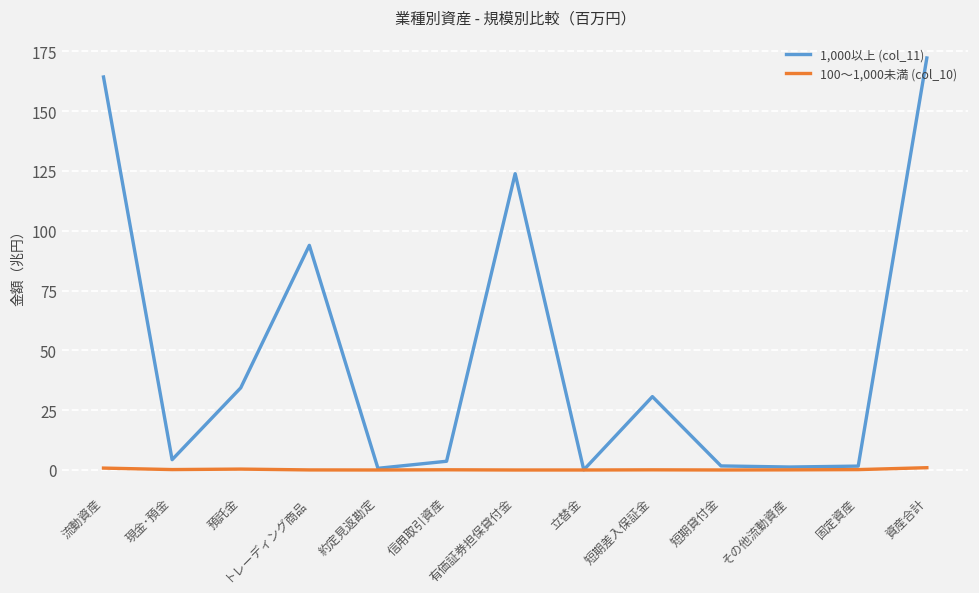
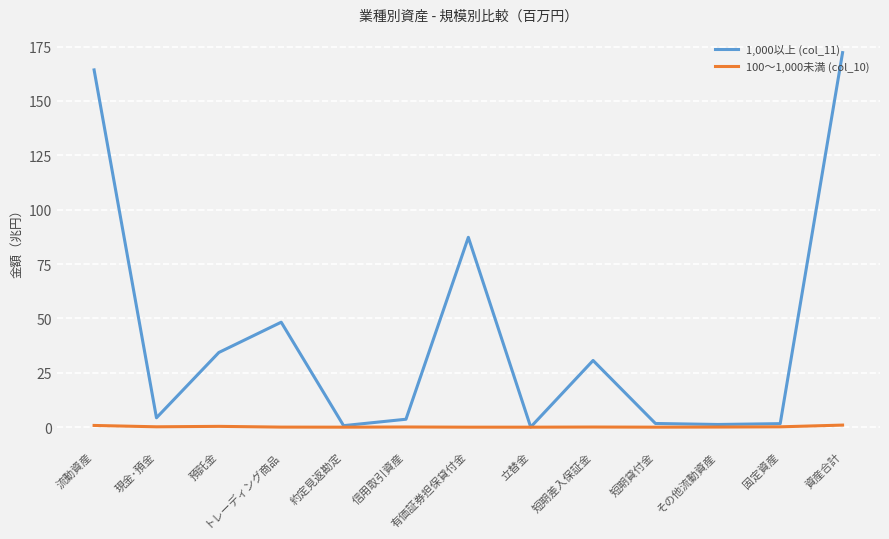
  {
    "1,000以上 (col_11)": {
      "流動資産": 164,
      "現金･預金": 4,
      "預託金": 34,
-     "トレーディング商品": 94,
+     "トレーディング商品": 48,
      "信用取引資産": 4,
-     "有価証券担保貸付金": 124,
+     "有価証券担保貸付金": 87,
      "短期差入保証金": 31,
      "短期貸付金": 2,
      "その他流動資産": 1,
      "固定資産": 2,
      "資産合計": 172
    },
    "100～1,000未満 (col_10)": {
      "流動資産": 1,
      "現金･預金": 0,
      "預託金": 0,
      "トレーディング商品": 0,
      "信用取引資産": 0,
      "有価証券担保貸付金": 0,
      "短期差入保証金": 0,
      "短期貸付金": 0,
      "その他流動資産": 0,
      "固定資産": 0,
      "資産合計": 1
    }
  }
